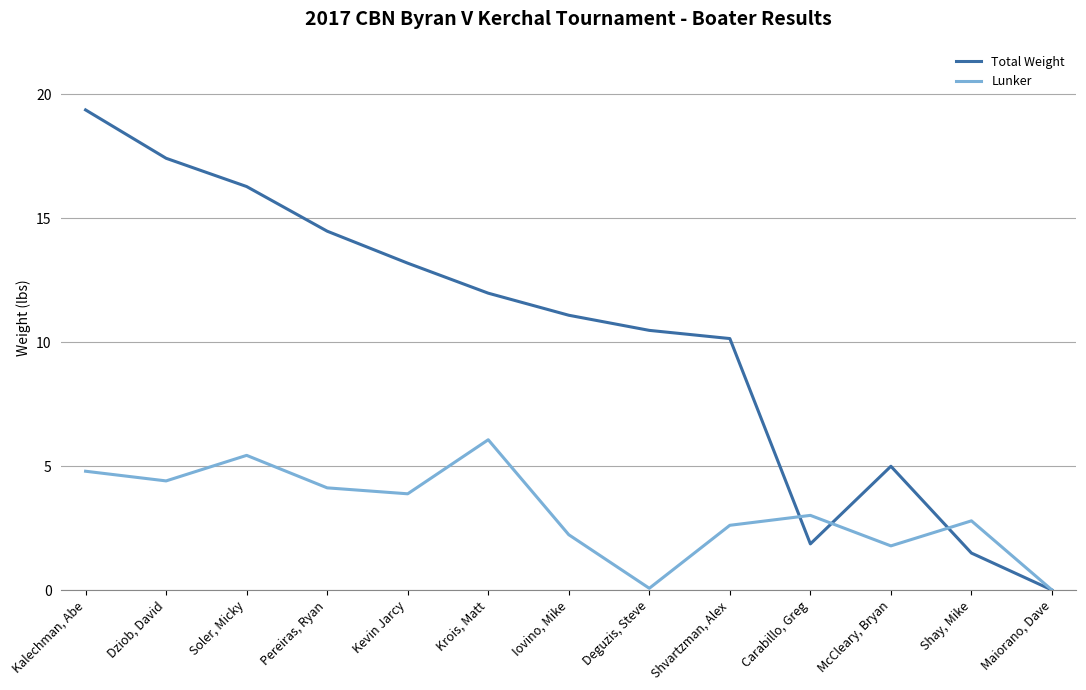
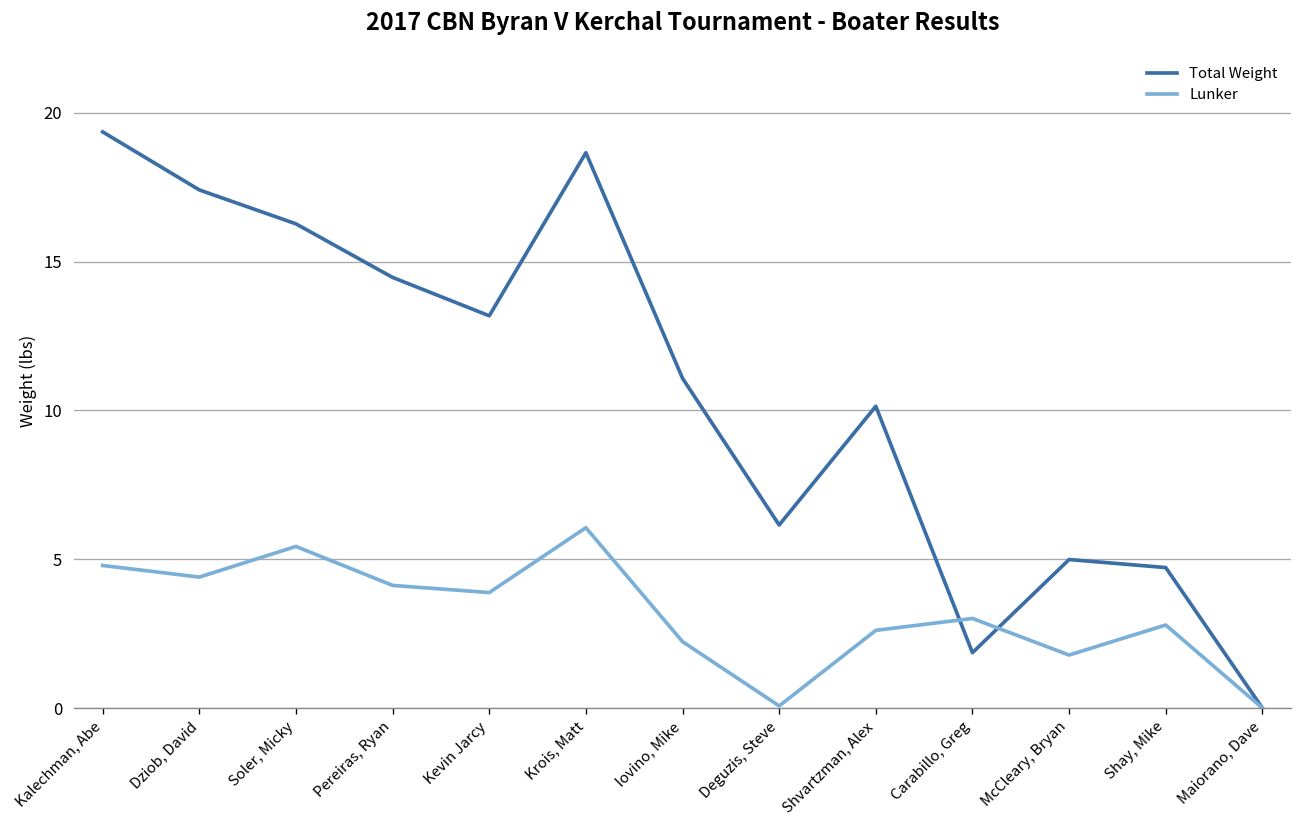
  {
    "Total Weight": {
      "Kalechman, Abe": 19.4,
      "Dziob, David": 17.4,
      "Soler, Micky": 16.3,
      "Pereiras, Ryan": 14.5,
      "Kevin Jarcy": 13.2,
-     "Krois, Matt": 12.0,
+     "Krois, Matt": 18.7,
      "Iovino, Mike": 11.1,
-     "Deguzis, Steve": 10.5,
+     "Deguzis, Steve": 6.2,
      "Shvartzman, Alex": 10.1,
      "Carabillo, Greg": 1.9,
      "McCleary, Bryan": 5.0,
-     "Shay, Mike": 1.5
+     "Shay, Mike": 4.7
    },
    "Lunker": {
      "Kalechman, Abe": 4.8,
      "Dziob, David": 4.4,
      "Soler, Micky": 5.4,
      "Pereiras, Ryan": 4.1,
      "Kevin Jarcy": 3.9,
      "Krois, Matt": 6.1,
      "Iovino, Mike": 2.2,
      "Deguzis, Steve": 0.1,
      "Shvartzman, Alex": 2.6,
      "Carabillo, Greg": 3.0,
      "McCleary, Bryan": 1.8,
      "Shay, Mike": 2.8
    }
  }
